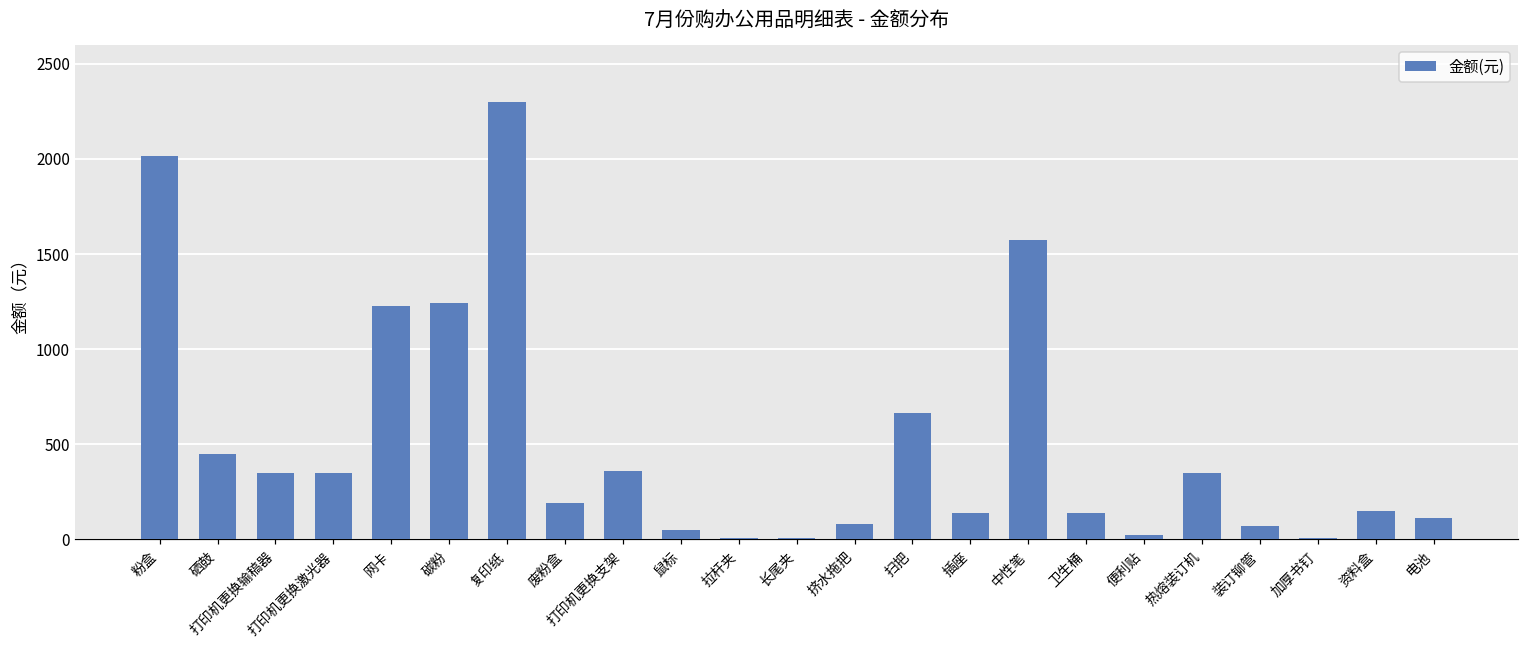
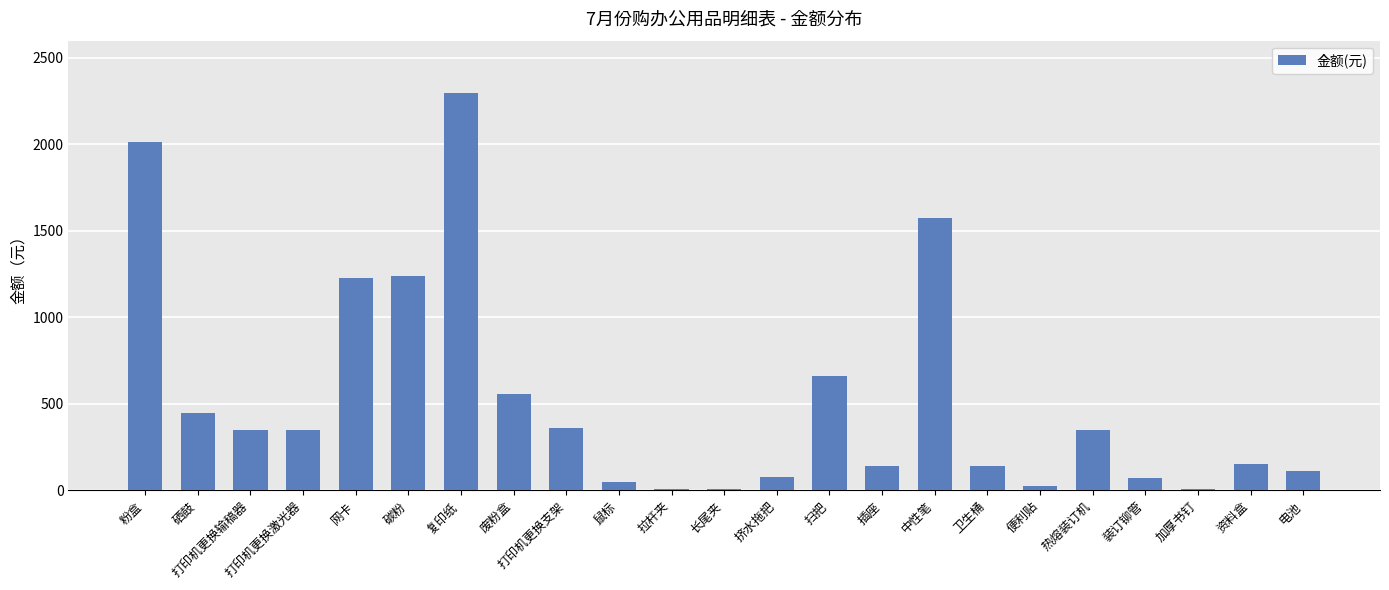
  {
    "粉盒": 2020,
    "硒鼓": 450,
    "打印机更换输稿器": 350,
    "打印机更换激光器": 350,
    "网卡": 1230,
    "碳粉": 1240,
    "复印纸": 2300,
-   "废粉盒": 190,
+   "废粉盒": 560,
    "打印机更换支架": 360,
    "鼠标": 50,
    "挤水拖把": 80,
    "扫把": 660,
    "插座": 140,
    "中性笔": 1580,
    "卫生桶": 140,
    "便利贴": 20,
    "热熔装订机": 350,
    "装订铆管": 70,
    "资料盒": 150,
    "电池": 110
  }
